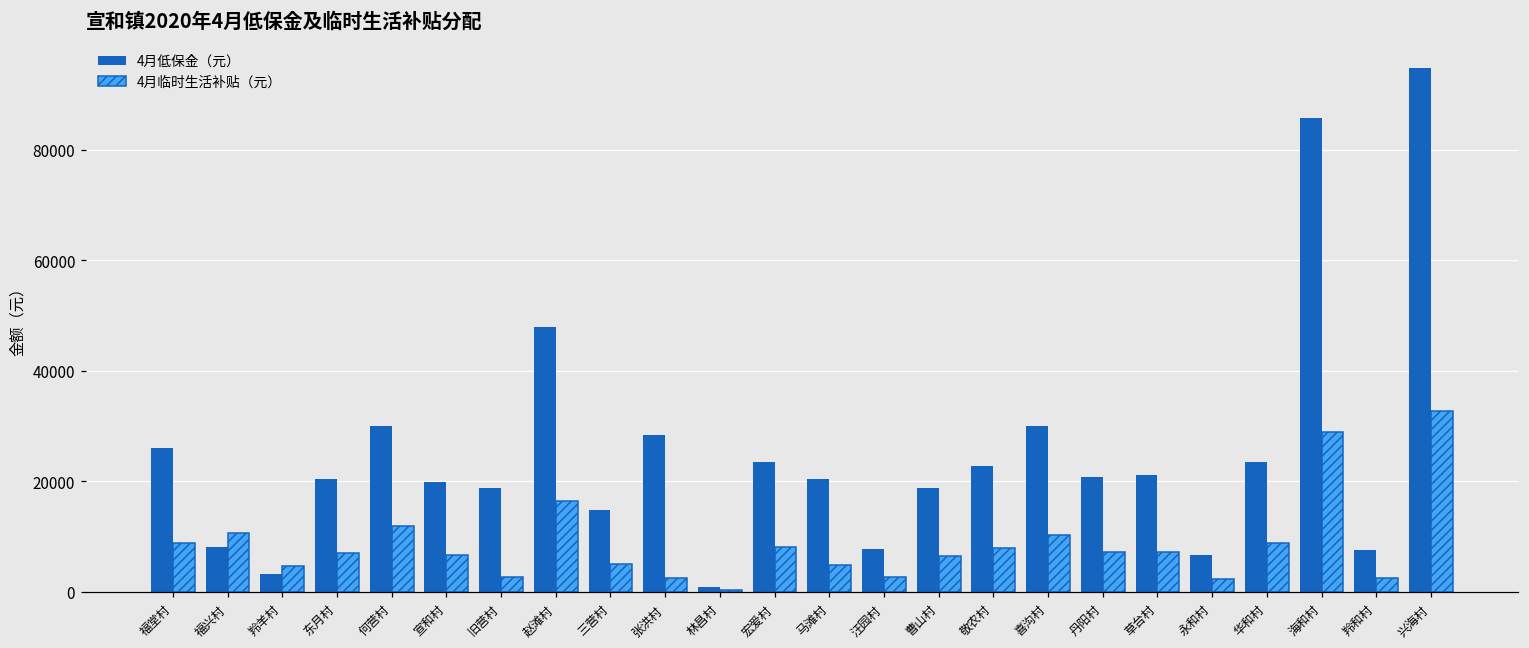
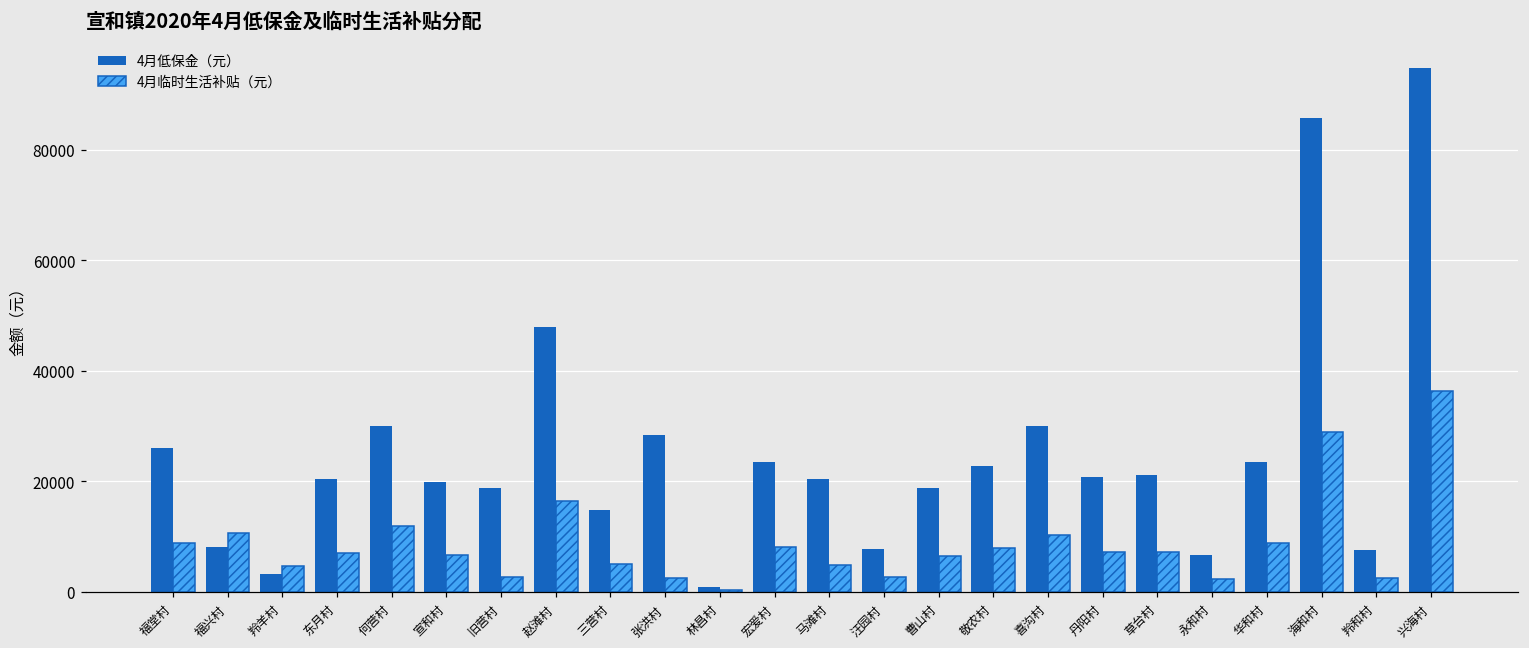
  {
    "4月低保金（元）": {
      "福堂村": 26000,
      "福兴村": 8000,
      "羚羊村": 3000,
      "东月村": 20000,
      "何营村": 30000,
      "宣和村": 20000,
      "旧营村": 19000,
      "赵滩村": 48000,
      "三营村": 15000,
      "张洪村": 28000,
      "林昌村": 1000,
      "宏爱村": 23000,
      "马滩村": 20000,
      "汪园村": 8000,
      "曹山村": 19000,
      "敬农村": 23000,
      "喜沟村": 30000,
      "丹阳村": 21000,
      "草台村": 21000,
      "永和村": 7000,
      "华和村": 24000,
      "海和村": 86000,
      "羚和村": 8000,
      "兴海村": 95000
    },
    "4月临时生活补贴（元）": {
      "福堂村": 9000,
      "福兴村": 11000,
      "羚羊村": 5000,
      "东月村": 7000,
      "何营村": 12000,
      "宣和村": 7000,
      "旧营村": 3000,
      "赵滩村": 16000,
      "三营村": 5000,
      "张洪村": 3000,
      "宏爱村": 8000,
      "马滩村": 5000,
      "汪园村": 3000,
      "曹山村": 7000,
      "敬农村": 8000,
      "喜沟村": 10000,
      "丹阳村": 7000,
      "草台村": 7000,
      "永和村": 2000,
      "华和村": 9000,
      "海和村": 29000,
      "羚和村": 3000,
-     "兴海村": 33000
+     "兴海村": 36000
    }
  }
